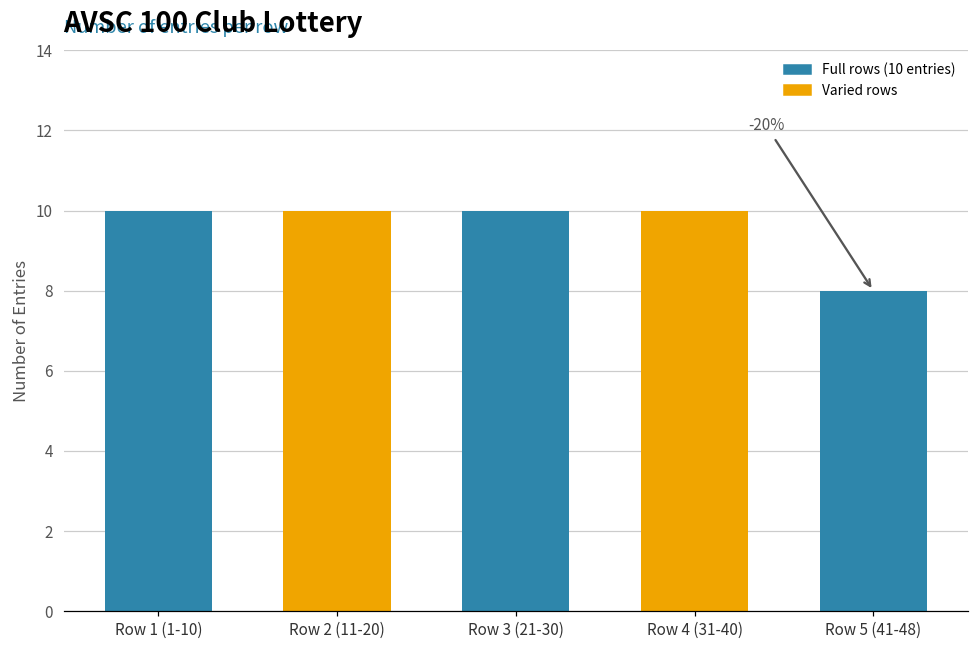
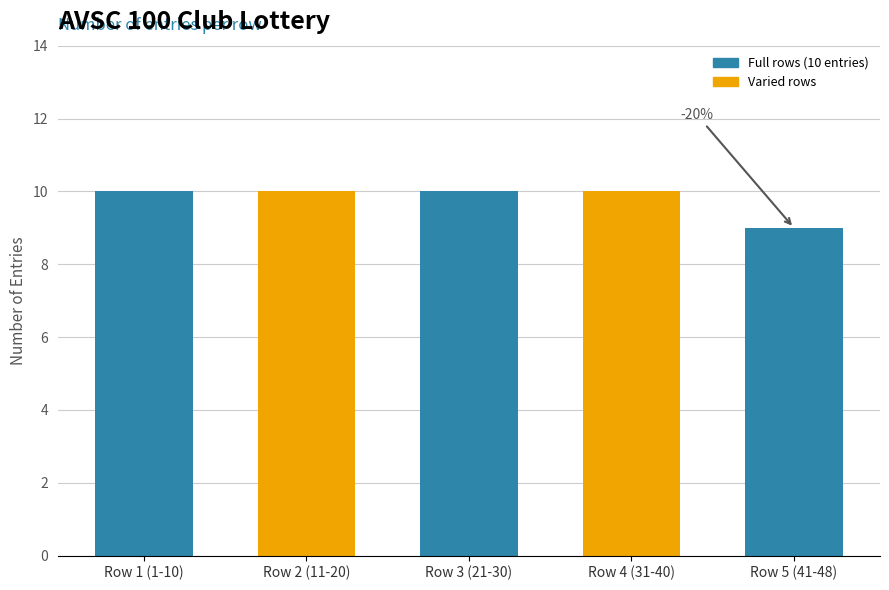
  {
    "Row 1 (1-10)": 10,
    "Row 2 (11-20)": 10,
    "Row 3 (21-30)": 10,
    "Row 4 (31-40)": 10,
-   "Row 5 (41-48)": 8
+   "Row 5 (41-48)": 9
  }
